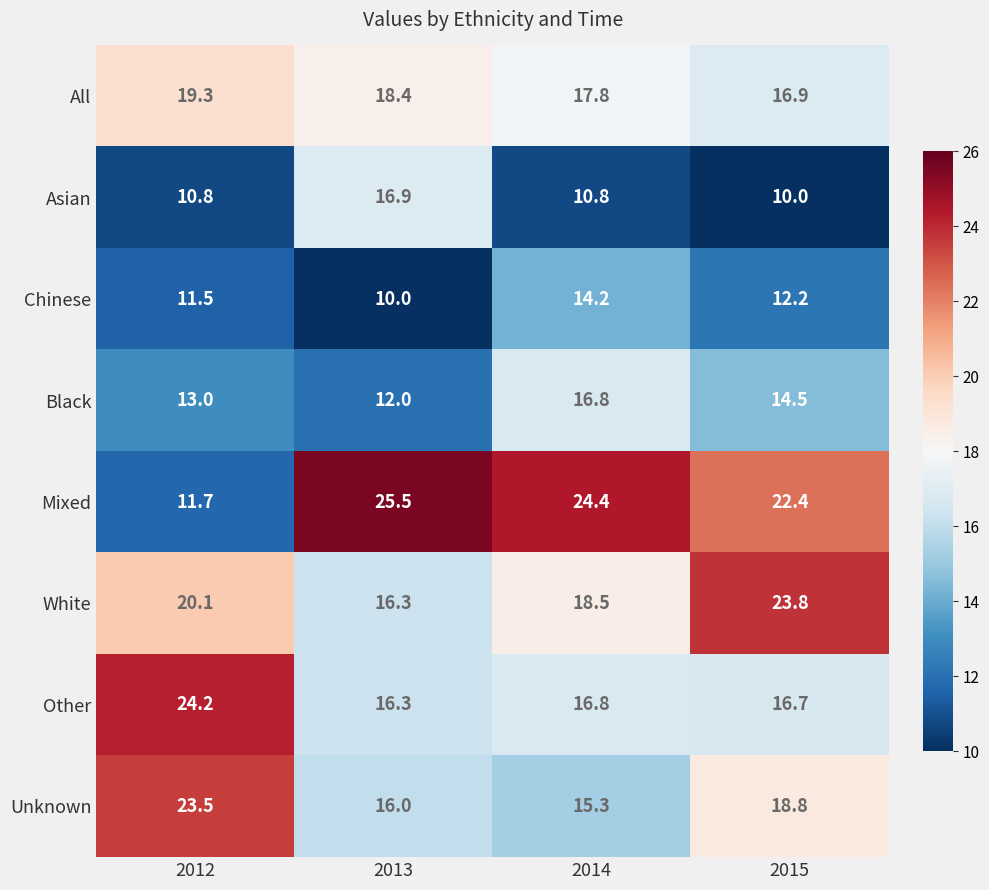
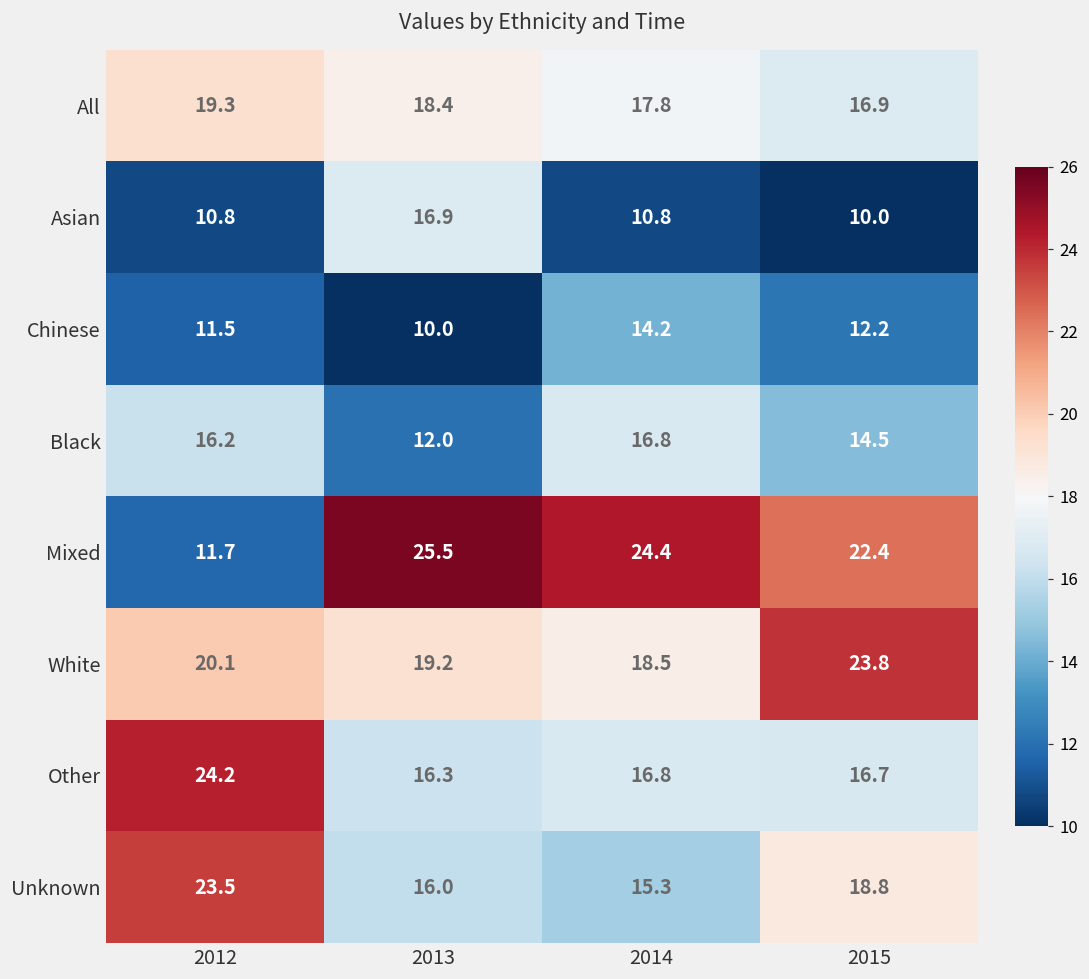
  {
    "All": {
      "2012": 19.3,
      "2013": 18.4,
      "2014": 17.8,
      "2015": 16.9
    },
    "Asian": {
      "2012": 10.8,
      "2013": 16.9,
      "2014": 10.8,
      "2015": 10.0
    },
    "Chinese": {
      "2012": 11.5,
      "2013": 10.0,
      "2014": 14.2,
      "2015": 12.2
    },
    "Black": {
-     "2012": 13.0,
+     "2012": 16.2,
      "2013": 12.0,
      "2014": 16.8,
      "2015": 14.5
    },
    "Mixed": {
      "2012": 11.7,
      "2013": 25.5,
      "2014": 24.4,
      "2015": 22.4
    },
    "White": {
      "2012": 20.1,
-     "2013": 16.3,
+     "2013": 19.2,
      "2014": 18.5,
      "2015": 23.8
    },
    "Other": {
      "2012": 24.2,
      "2013": 16.3,
      "2014": 16.8,
      "2015": 16.7
    },
    "Unknown": {
      "2012": 23.5,
      "2013": 16.0,
      "2014": 15.3,
      "2015": 18.8
    }
  }
